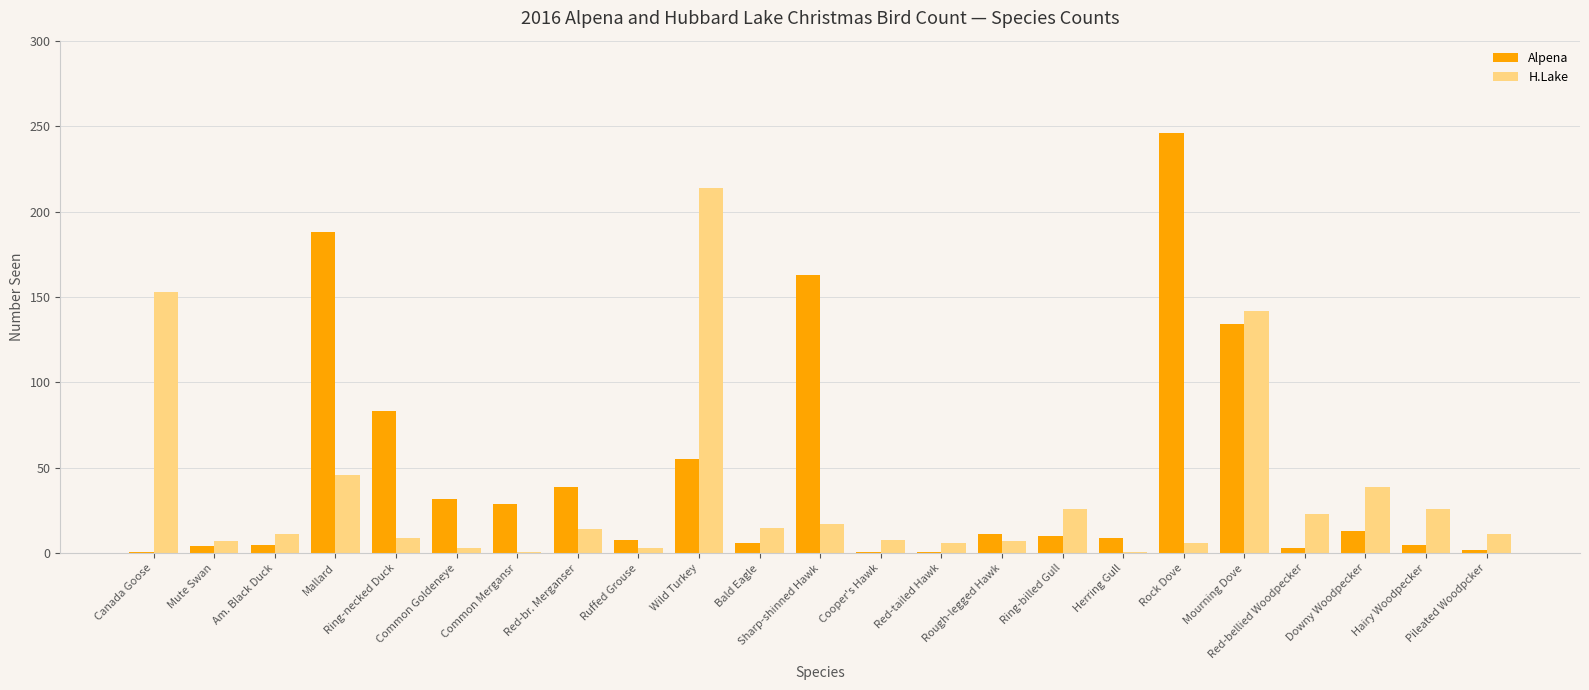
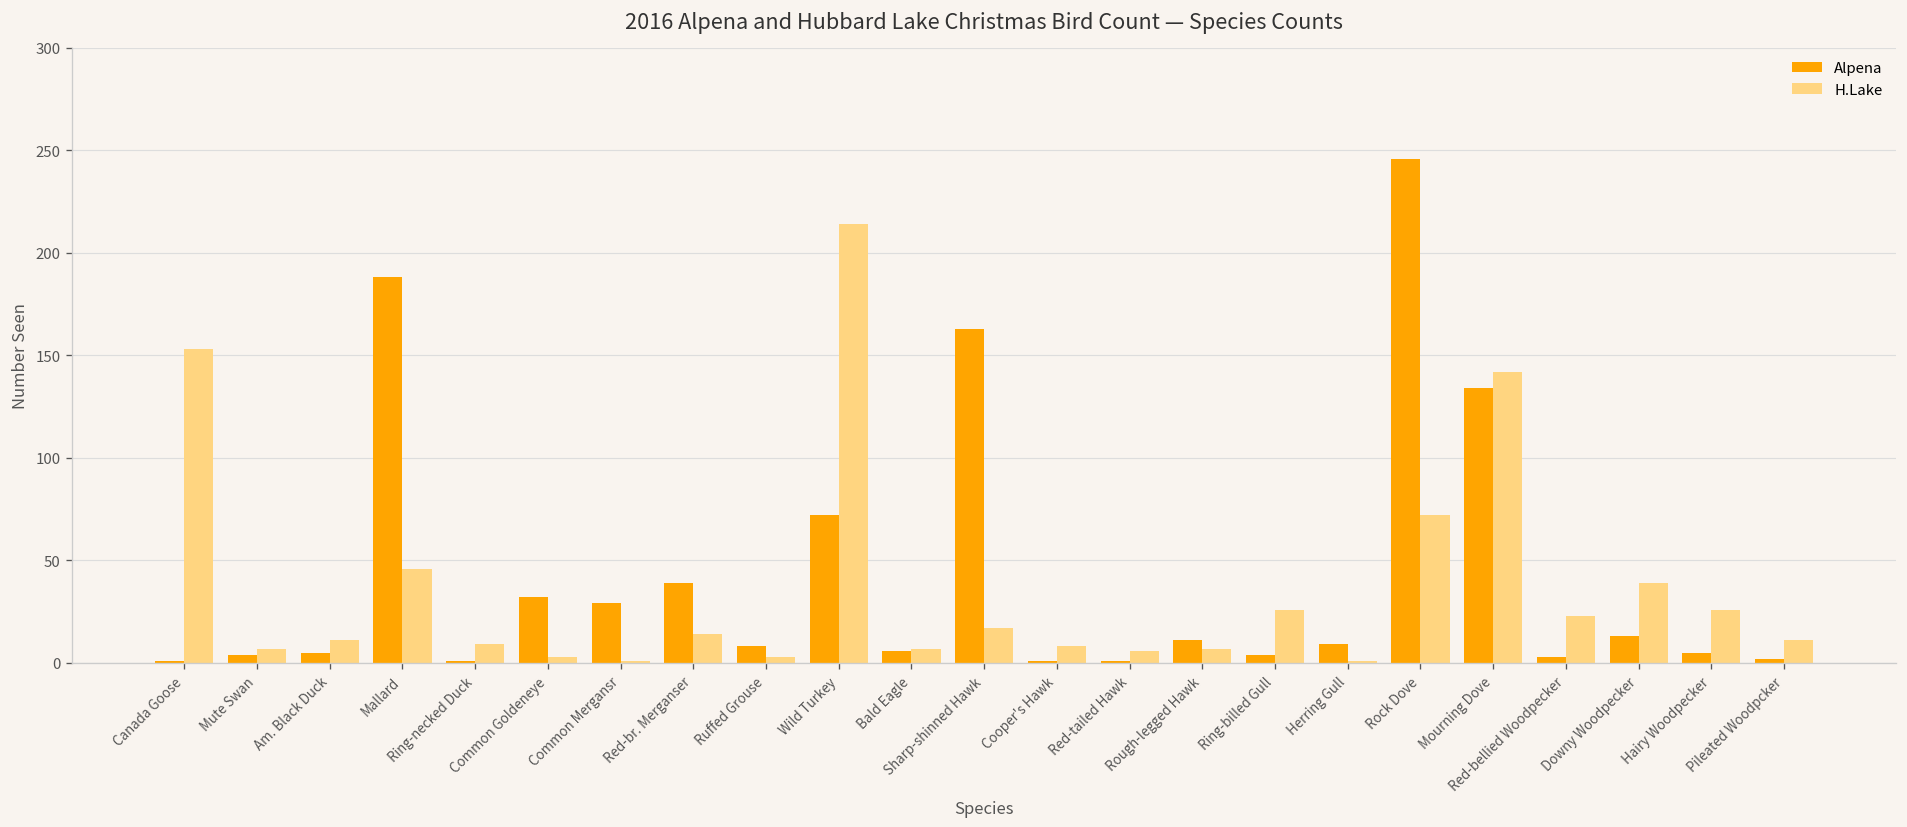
  {
    "Alpena": {
      "Mute Swan": 4,
      "Am. Black Duck": 5,
      "Mallard": 188,
-     "Ring-necked Duck": 83,
+     "Ring-necked Duck": 1,
      "Common Goldeneye": 32,
      "Common Mergansr": 29,
      "Red-br. Merganser": 39,
      "Ruffed Grouse": 8,
-     "Wild Turkey": 55,
+     "Wild Turkey": 72,
      "Bald Eagle": 6,
      "Sharp-shinned Hawk": 163,
      "Rough-legged Hawk": 11,
-     "Ring-billed Gull": 10,
+     "Ring-billed Gull": 4,
      "Herring Gull": 9,
      "Rock Dove": 246,
      "Mourning Dove": 134,
      "Red-bellied Woodpecker": 3,
      "Downy Woodpecker": 13,
      "Hairy Woodpecker": 5,
      "Pileated Woodpcker": 2
    },
    "H.Lake": {
      "Canada Goose": 153,
      "Mute Swan": 7,
      "Am. Black Duck": 11,
      "Mallard": 46,
      "Ring-necked Duck": 9,
      "Common Goldeneye": 3,
      "Red-br. Merganser": 14,
      "Ruffed Grouse": 3,
      "Wild Turkey": 214,
-     "Bald Eagle": 15,
+     "Bald Eagle": 7,
      "Sharp-shinned Hawk": 17,
      "Cooper's Hawk": 8,
      "Red-tailed Hawk": 6,
      "Rough-legged Hawk": 7,
      "Ring-billed Gull": 26,
-     "Rock Dove": 6,
+     "Rock Dove": 72,
      "Mourning Dove": 142,
      "Red-bellied Woodpecker": 23,
      "Downy Woodpecker": 39,
      "Hairy Woodpecker": 26,
      "Pileated Woodpcker": 11
    }
  }
